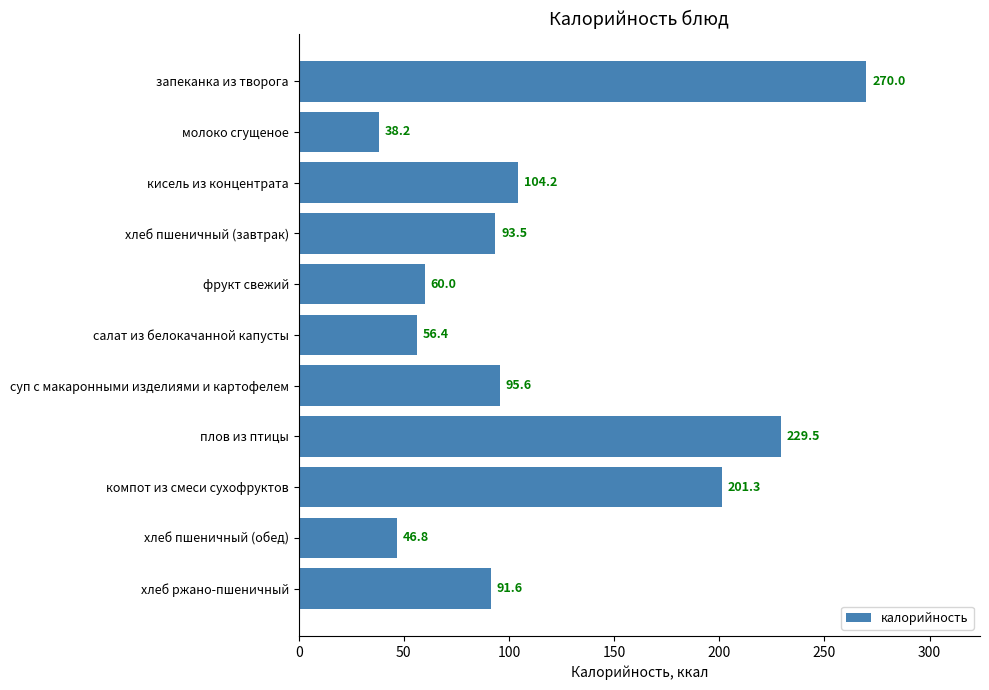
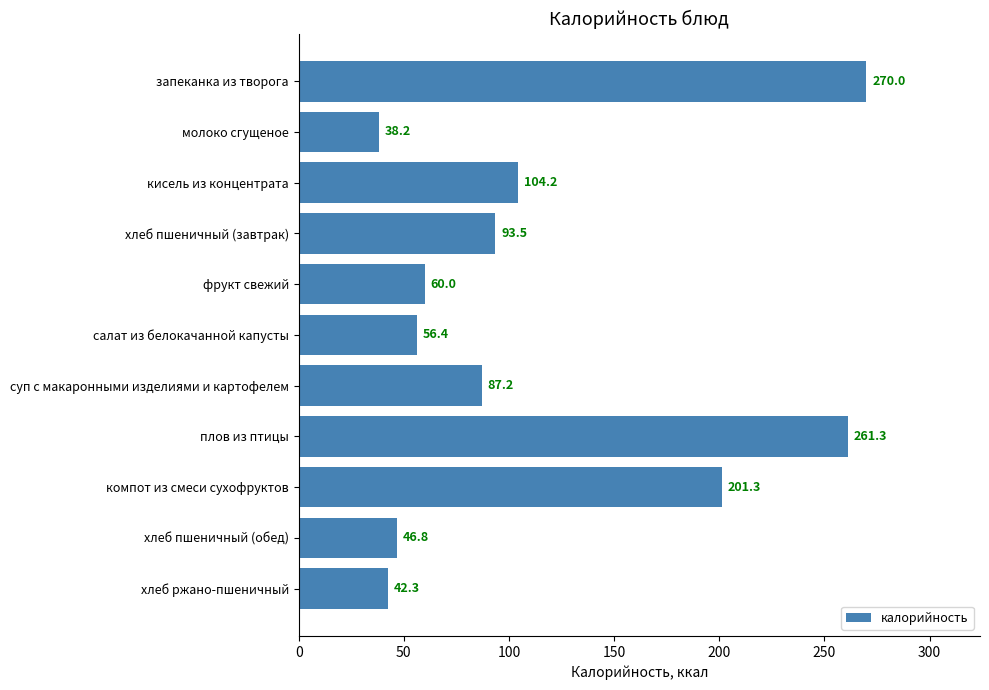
  {
    "запеканка из творога": 270.0,
    "молоко сгущеное": 38.2,
    "кисель из концентрата": 104.2,
    "хлеб пшеничный (завтрак)": 93.5,
    "фрукт свежий": 60.0,
    "салат из белокачанной капусты": 56.4,
-   "суп с макаронными изделиями и картофелем": 95.6,
-   "плов из птицы": 229.5,
+   "суп с макаронными изделиями и картофелем": 87.2,
+   "плов из птицы": 261.3,
    "компот из смеси сухофруктов": 201.3,
    "хлеб пшеничный (обед)": 46.8,
-   "хлеб ржано-пшеничный": 91.6
+   "хлеб ржано-пшеничный": 42.3
  }
